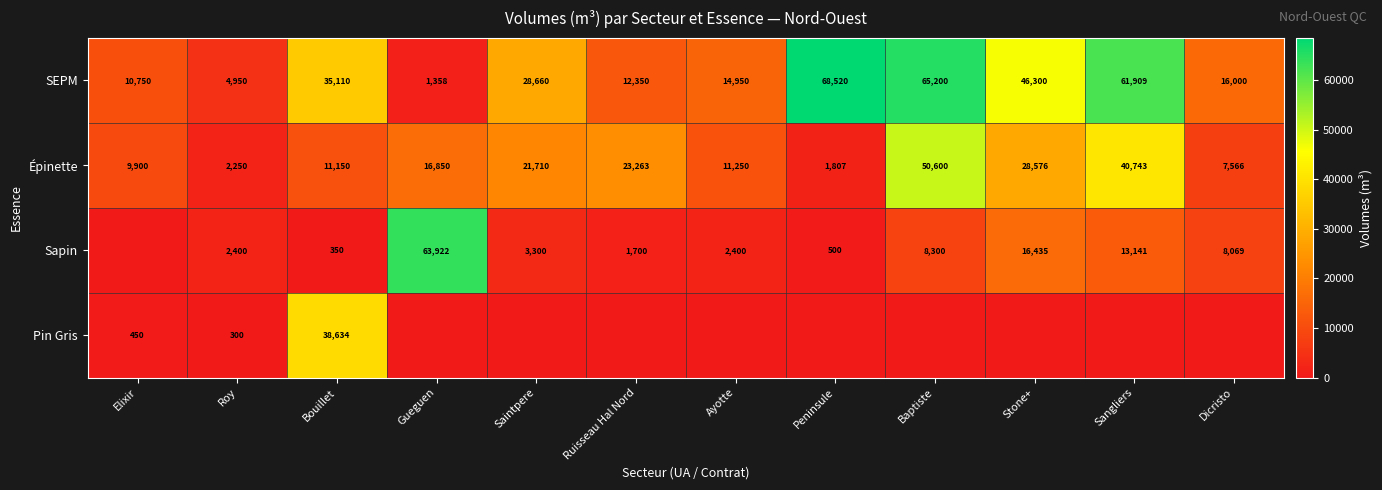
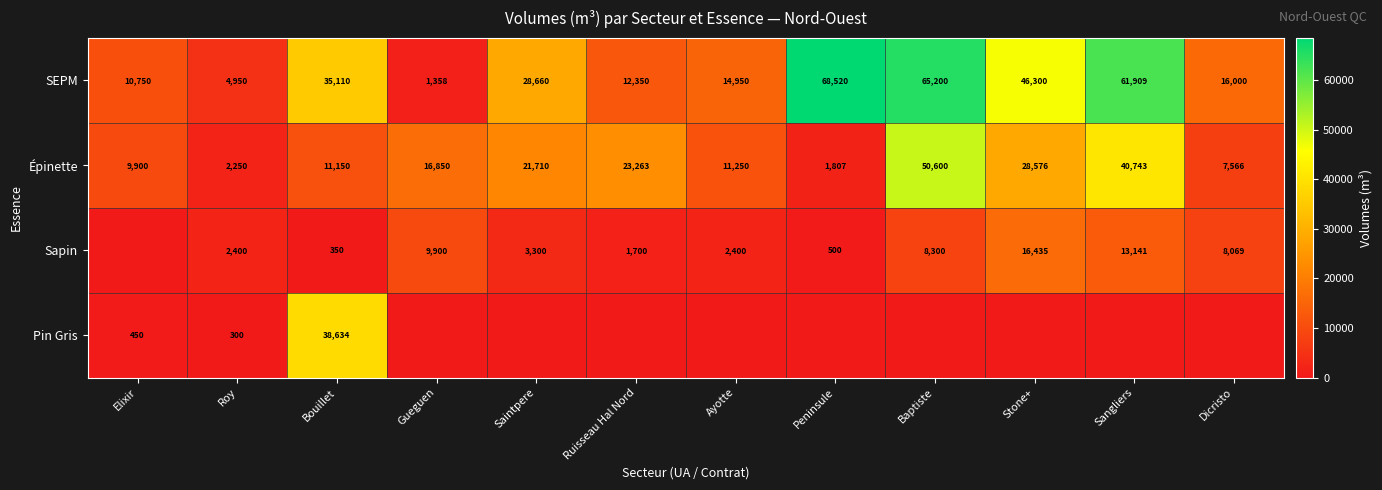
  {
    "SEPM": {
      "Elixir": "10,750",
      "Roy": "4,950",
      "Bouillet": "35,110",
      "Gueguen": "1,358",
      "Saintpere": "28,660",
      "Ruisseau Hal Nord": "12,350",
      "Ayotte": "14,950",
      "Peninsule": "68,520",
      "Baptiste": "65,200",
      "Stone+": "46,300",
      "Sangliers": "61,909",
      "Dicristo": "16,000"
    },
    "Épinette": {
      "Elixir": "9,900",
      "Roy": "2,250",
      "Bouillet": "11,150",
      "Gueguen": "16,850",
      "Saintpere": "21,710",
      "Ruisseau Hal Nord": "23,263",
      "Ayotte": "11,250",
      "Peninsule": "1,807",
      "Baptiste": "50,600",
      "Stone+": "28,576",
      "Sangliers": "40,743",
      "Dicristo": "7,566"
    },
    "Sapin": {
      "Roy": "2,400",
      "Bouillet": "350",
-     "Gueguen": "63,922",
+     "Gueguen": "9,900",
      "Saintpere": "3,300",
      "Ruisseau Hal Nord": "1,700",
      "Ayotte": "2,400",
      "Peninsule": "500",
      "Baptiste": "8,300",
      "Stone+": "16,435",
      "Sangliers": "13,141",
      "Dicristo": "8,069"
    },
    "Pin Gris": {
      "Elixir": "450",
      "Roy": "300",
      "Bouillet": "38,634"
    }
  }
